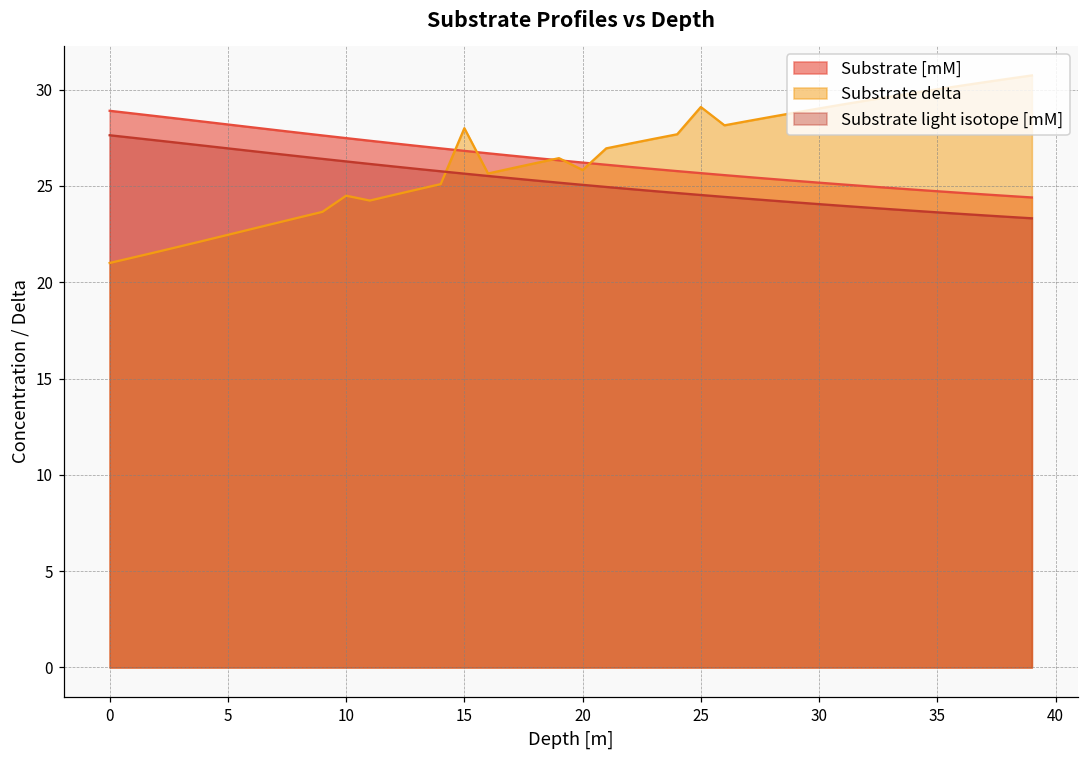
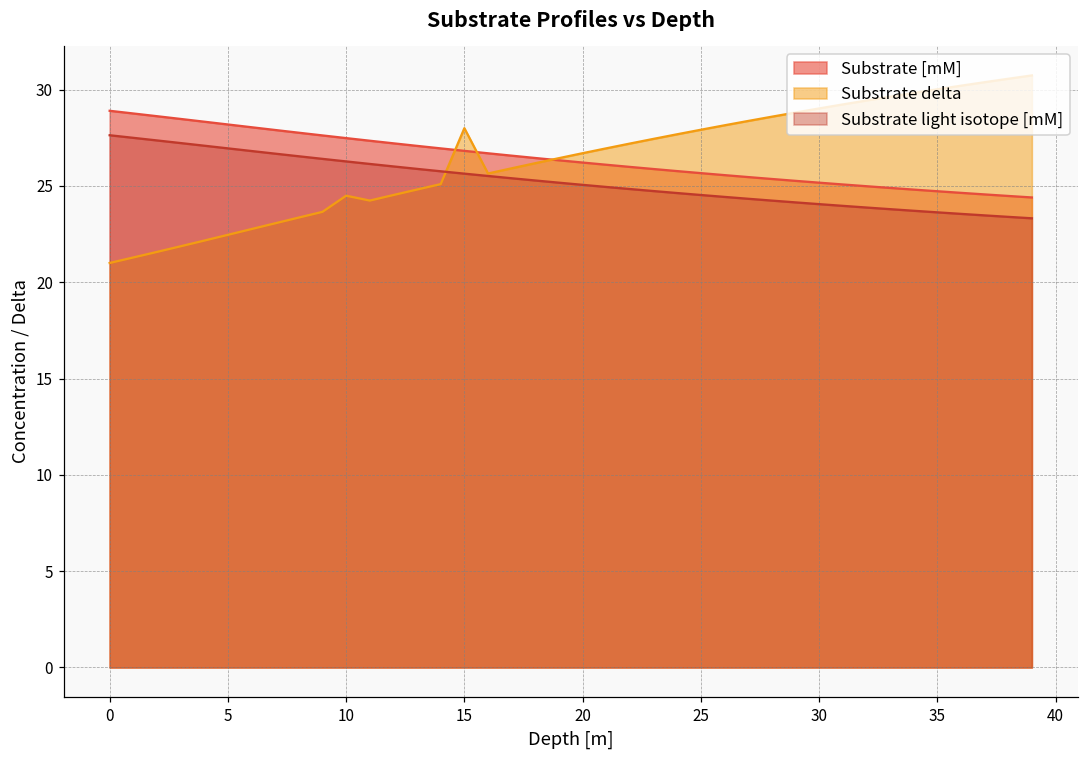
  {
    "Substrate delta": {
      "0": 21.0,
      "5": 22.5,
      "10": 24.5,
      "15": 28.0,
-     "20": 25.8,
-     "25": 29.1
+     "20": 26.7,
+     "25": 27.9
    }
  }
